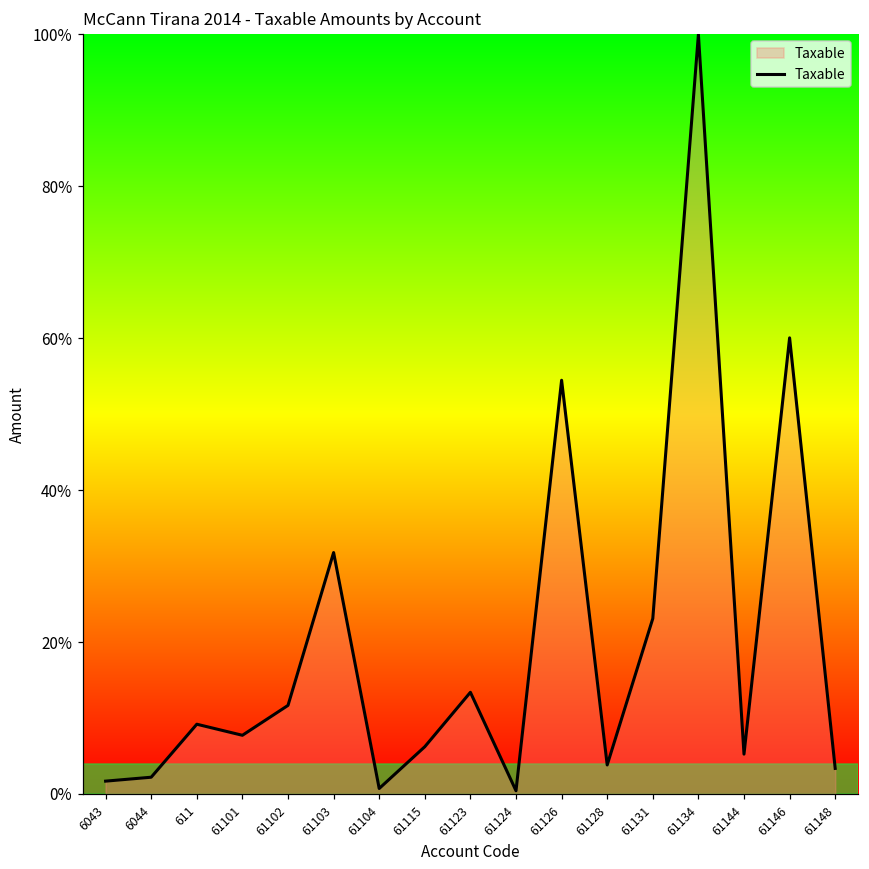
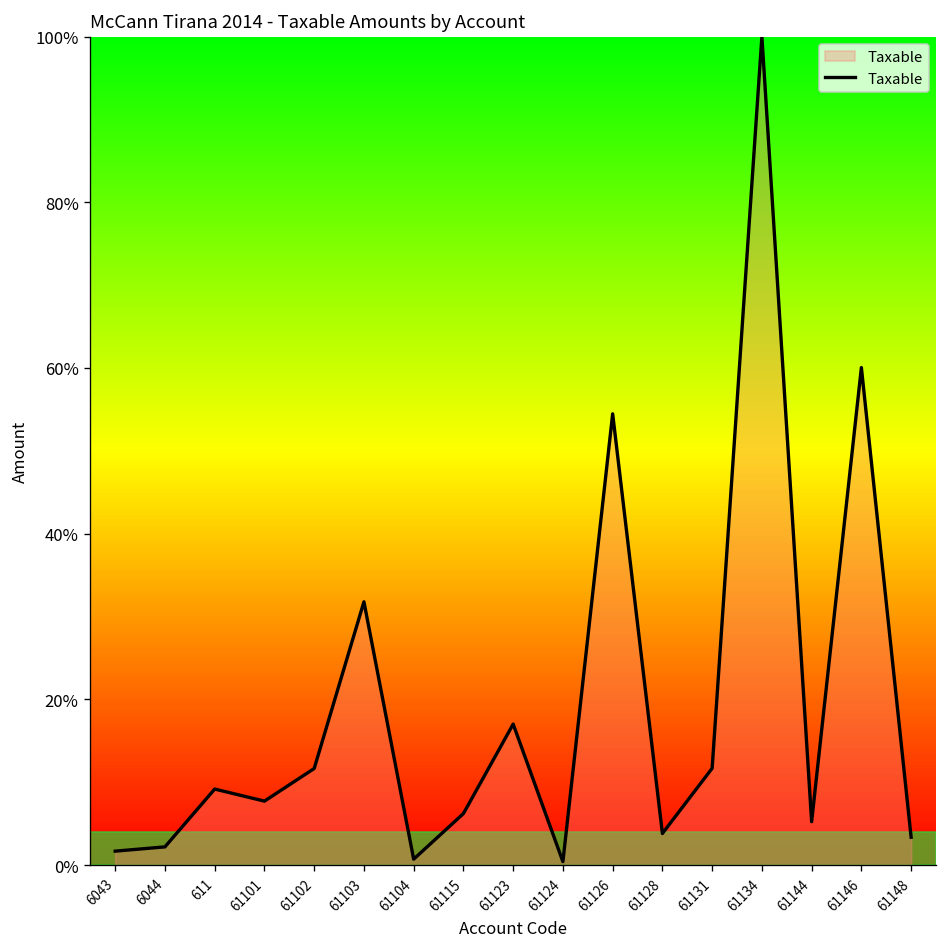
  {
    "611": "9%",
    "61101": "8%",
    "61102": "12%",
    "61103": "32%",
    "61115": "6%",
-   "61123": "13%",
+   "61123": "17%",
    "61126": "54%",
-   "61131": "23%",
+   "61131": "12%",
    "61134": "100%",
    "61144": "5%",
    "61146": "60%"
  }
